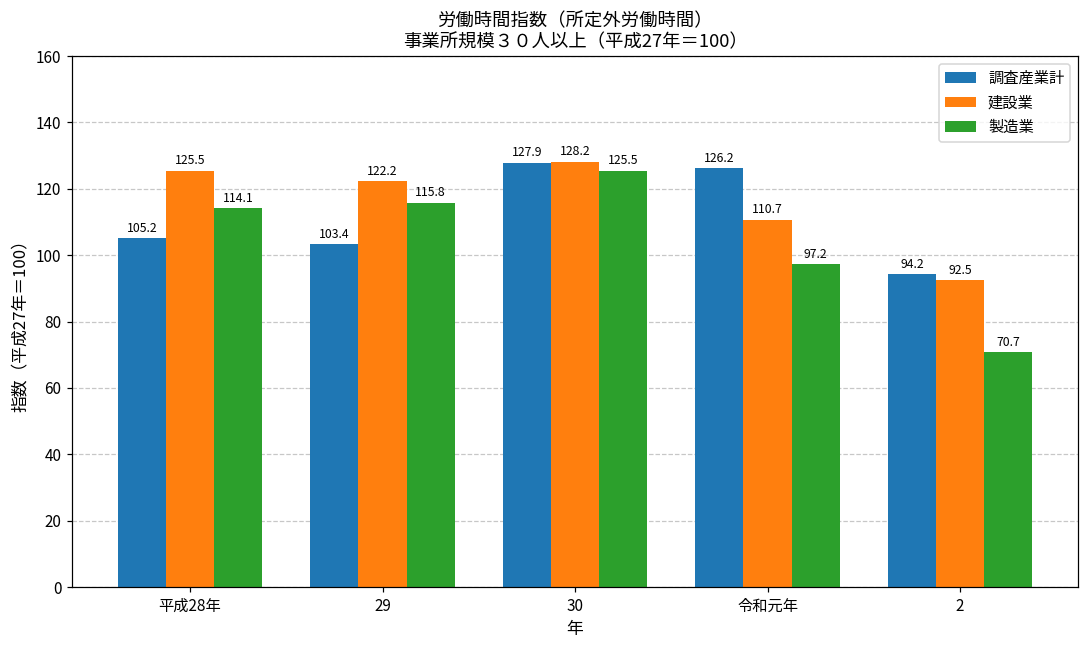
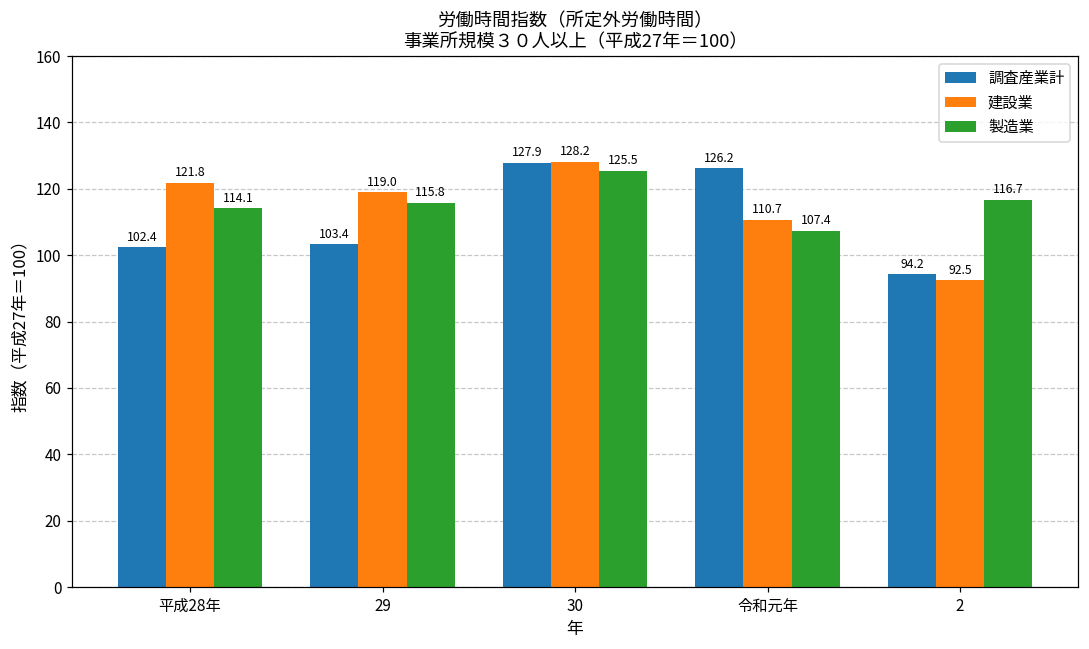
  {
    "調査産業計": {
-     "平成28年": 105.2,
+     "平成28年": 102.4,
      "29": 103.4,
      "30": 127.9,
      "令和元年": 126.2,
      "2": 94.2
    },
    "建設業": {
-     "平成28年": 125.5,
-     "29": 122.2,
+     "平成28年": 121.8,
+     "29": 119.0,
      "30": 128.2,
      "令和元年": 110.7,
      "2": 92.5
    },
    "製造業": {
      "平成28年": 114.1,
      "29": 115.8,
      "30": 125.5,
-     "令和元年": 97.2,
-     "2": 70.7
+     "令和元年": 107.4,
+     "2": 116.7
    }
  }
